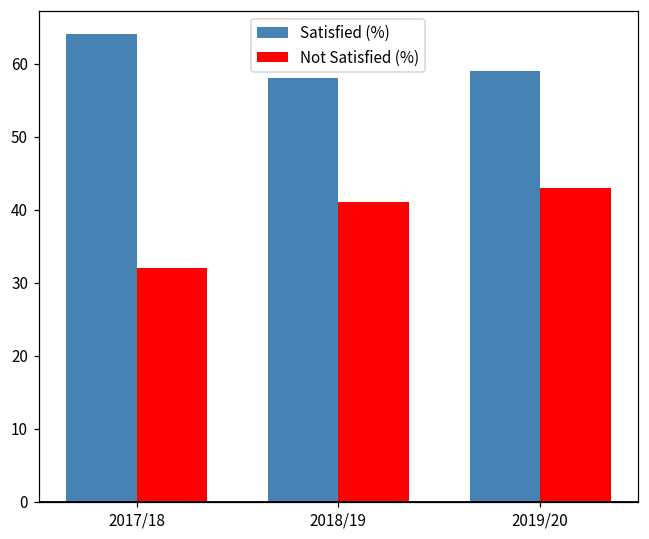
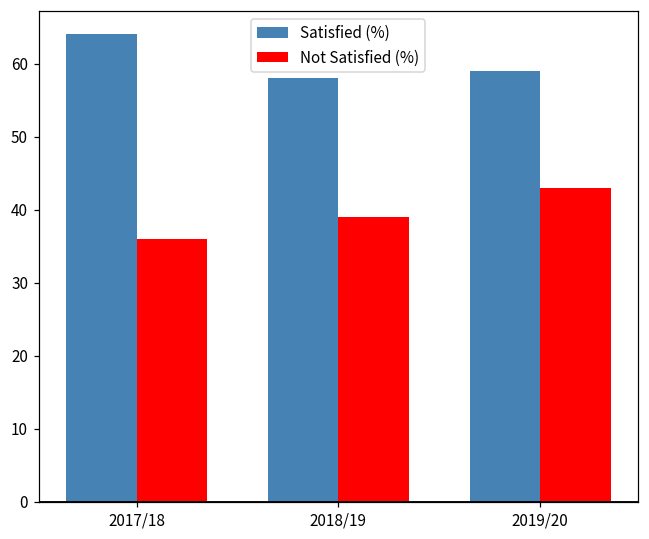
  {
    "Satisfied (%)": {
      "2017/18": 64,
      "2018/19": 58,
      "2019/20": 59
    },
    "Not Satisfied (%)": {
-     "2017/18": 32,
-     "2018/19": 41,
+     "2017/18": 36,
+     "2018/19": 39,
      "2019/20": 43
    }
  }
